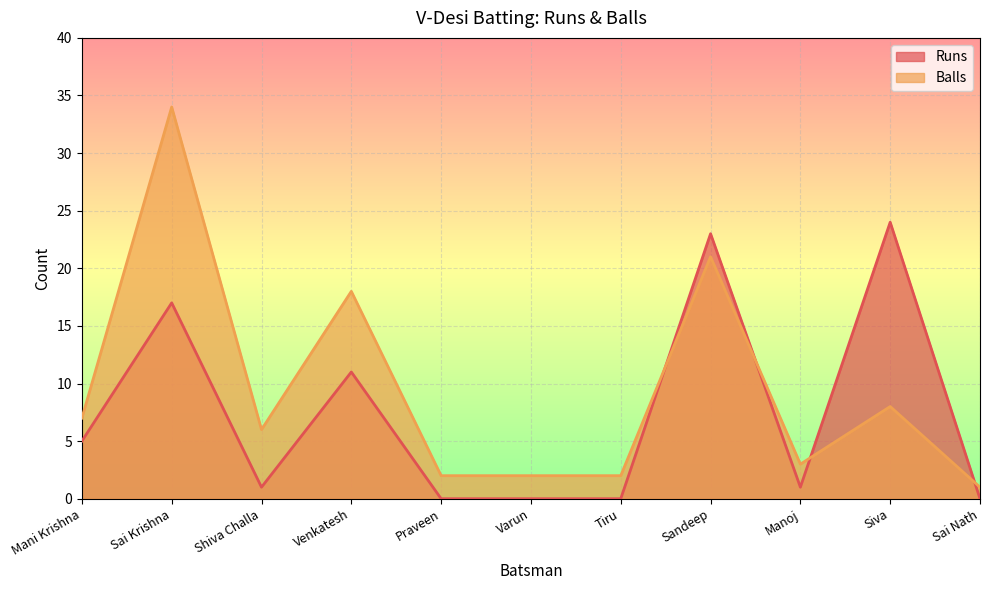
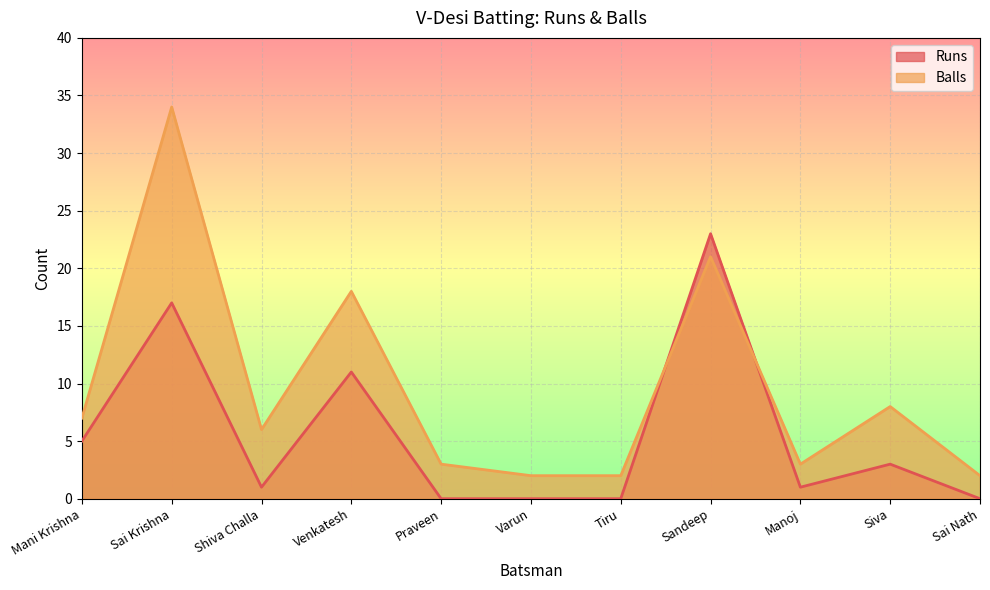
  {
    "Runs": {
      "Mani Krishna": 5,
      "Sai Krishna": 17,
      "Shiva Challa": 1,
      "Venkatesh": 11,
      "Praveen": 0,
      "Varun": 0,
      "Tiru": 0,
      "Sandeep": 23,
      "Manoj": 1,
-     "Siva": 24,
+     "Siva": 3,
      "Sai Nath": 0
    },
    "Balls": {
      "Mani Krishna": 7,
      "Sai Krishna": 34,
      "Shiva Challa": 6,
      "Venkatesh": 18,
-     "Praveen": 2,
+     "Praveen": 3,
      "Varun": 2,
      "Tiru": 2,
      "Sandeep": 21,
      "Manoj": 3,
      "Siva": 8,
-     "Sai Nath": 1
+     "Sai Nath": 2
    }
  }
